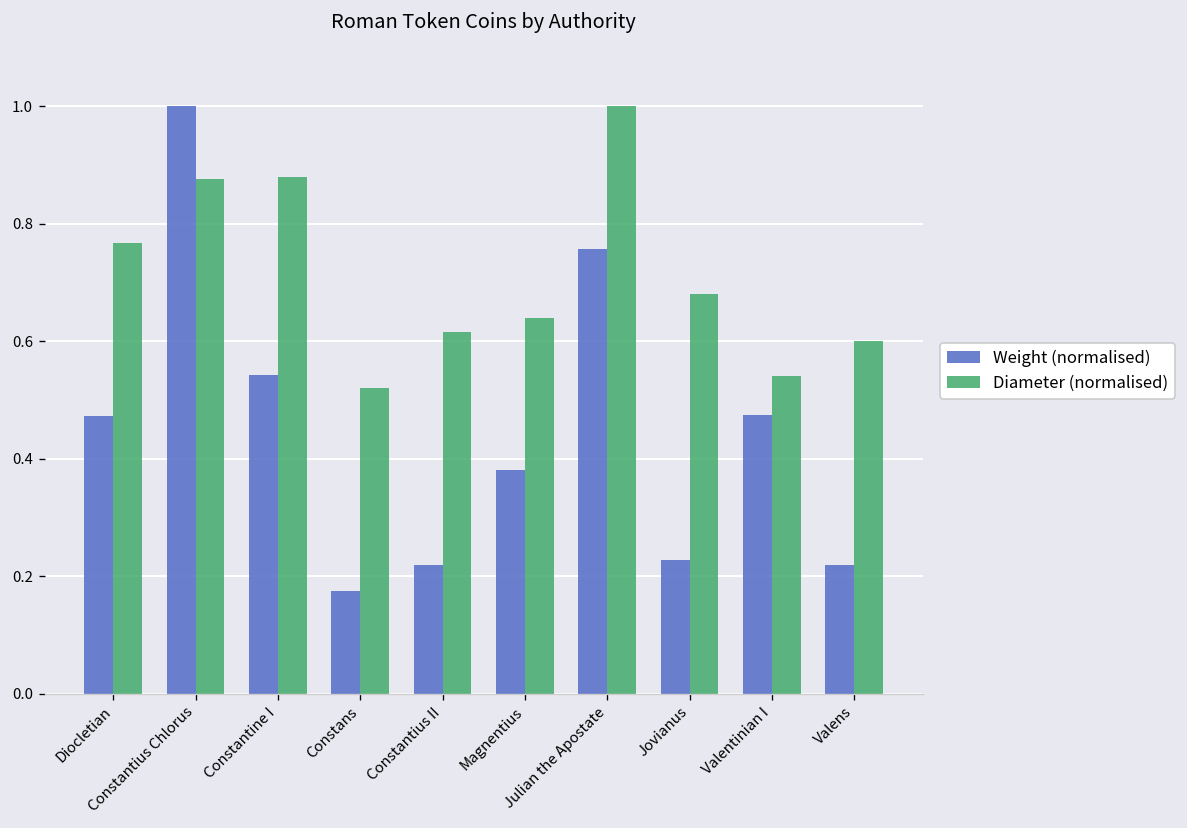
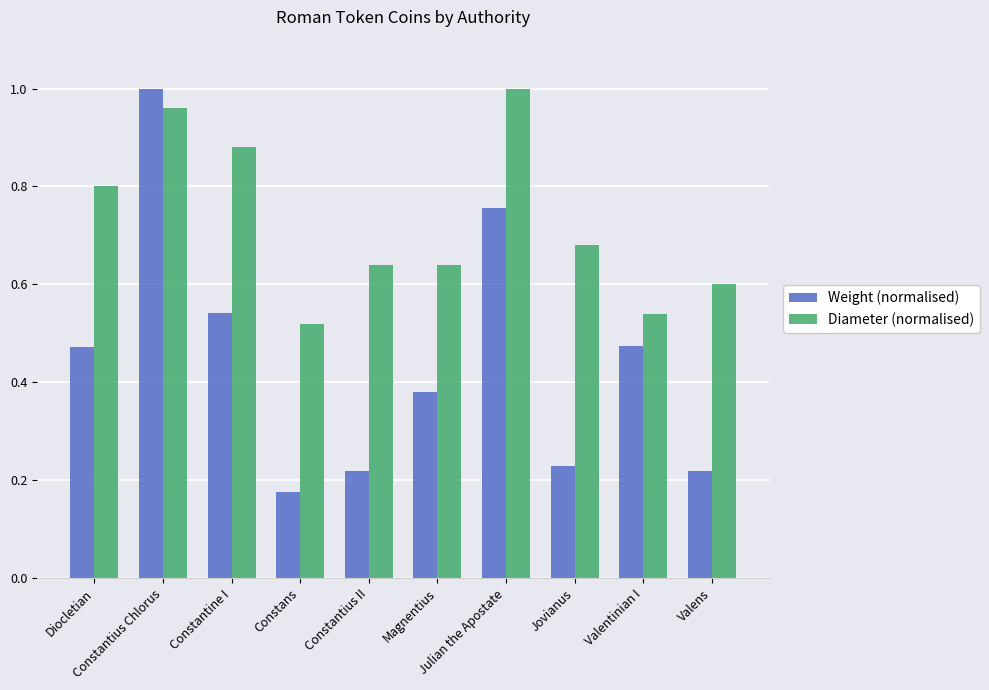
  {
    "Weight (normalised)": {
      "Diocletian": 0.47,
      "Constantius Chlorus": 1.00,
      "Constantine I": 0.54,
      "Constans": 0.18,
      "Constantius II": 0.22,
      "Magnentius": 0.38,
      "Julian the Apostate": 0.76,
      "Jovianus": 0.23,
      "Valentinian I": 0.47,
      "Valens": 0.22
    },
    "Diameter (normalised)": {
-     "Diocletian": 0.77,
-     "Constantius Chlorus": 0.88,
+     "Diocletian": 0.80,
+     "Constantius Chlorus": 0.96,
      "Constantine I": 0.88,
      "Constans": 0.52,
-     "Constantius II": 0.62,
+     "Constantius II": 0.64,
      "Magnentius": 0.64,
      "Julian the Apostate": 1.00,
      "Jovianus": 0.68,
      "Valentinian I": 0.54,
      "Valens": 0.60
    }
  }
